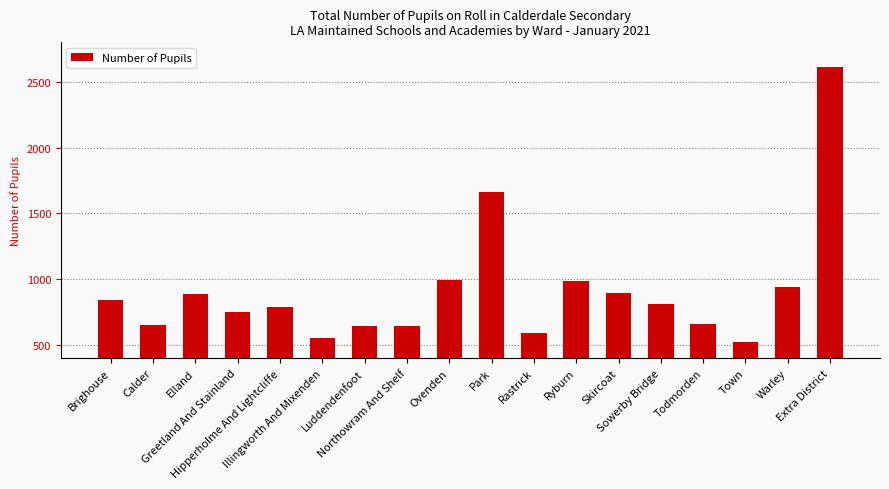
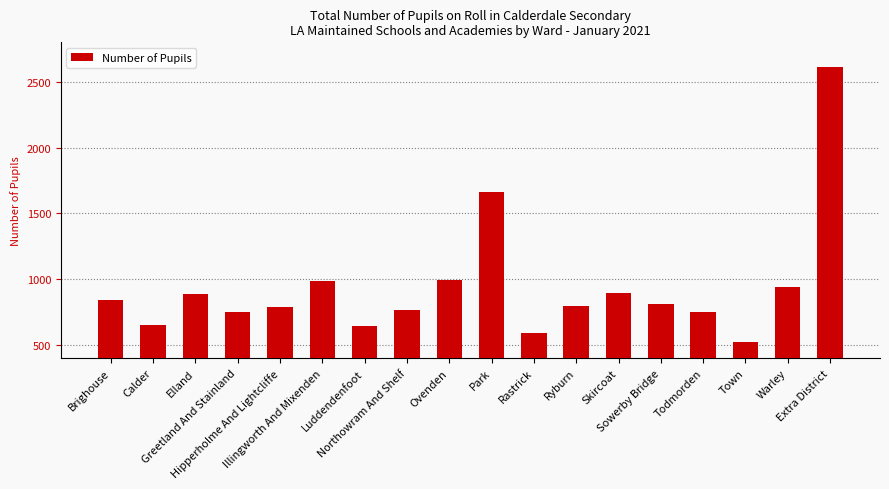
  {
    "Brighouse": 840,
    "Calder": 650,
    "Elland": 890,
    "Greetland And Stainland": 750,
    "Hipperholme And Lightcliffe": 790,
-   "Illingworth And Mixenden": 550,
+   "Illingworth And Mixenden": 980,
    "Luddendenfoot": 640,
-   "Northowram And Shelf": 650,
+   "Northowram And Shelf": 770,
    "Ovenden": 1000,
    "Park": 1670,
    "Rastrick": 590,
-   "Ryburn": 990,
+   "Ryburn": 800,
    "Skircoat": 890,
    "Sowerby Bridge": 810,
-   "Todmorden": 660,
+   "Todmorden": 750,
    "Town": 520,
    "Warley": 940,
    "Extra District": 2620
  }
